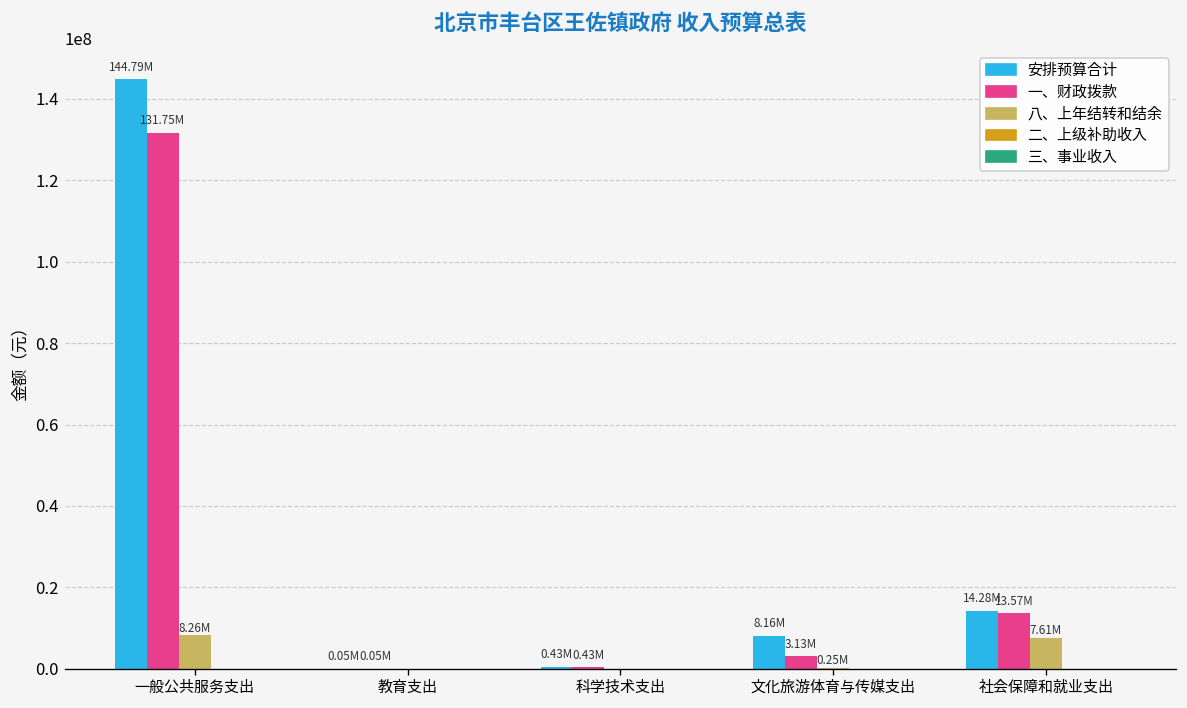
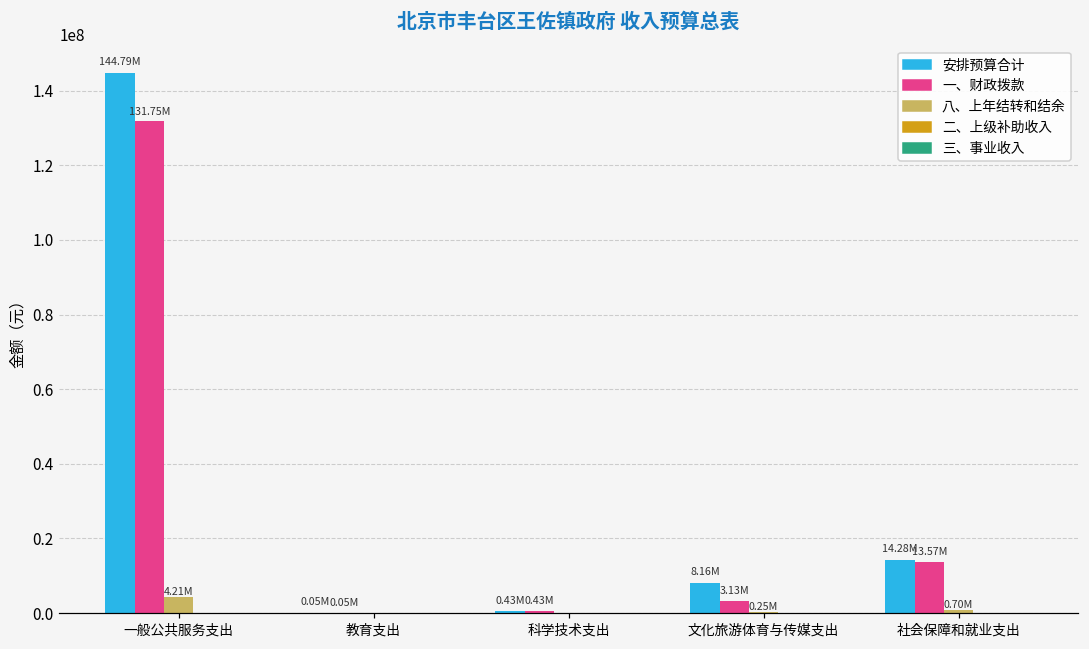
  {
    "安排预算合计": {
      "一般公共服务支出": "144.79M",
      "教育支出": "0.05M",
      "科学技术支出": "0.43M",
      "文化旅游体育与传媒支出": "8.16M",
      "社会保障和就业支出": "14.28M"
    },
    "一、财政拨款": {
      "一般公共服务支出": "131.75M",
      "教育支出": "0.05M",
      "科学技术支出": "0.43M",
      "文化旅游体育与传媒支出": "3.13M",
      "社会保障和就业支出": "13.57M"
    },
    "八、上年结转和结余": {
-     "一般公共服务支出": "8.26M",
+     "一般公共服务支出": "4.21M",
      "文化旅游体育与传媒支出": "0.25M",
-     "社会保障和就业支出": "7.61M"
+     "社会保障和就业支出": "0.70M"
    },
    "二、上级补助收入": {
      "一般公共服务支出": "0",
      "教育支出": "0",
      "科学技术支出": "0",
      "文化旅游体育与传媒支出": "0",
      "社会保障和就业支出": "0"
    },
    "三、事业收入": {
      "一般公共服务支出": "0",
      "教育支出": "0",
      "科学技术支出": "0",
      "文化旅游体育与传媒支出": "0",
      "社会保障和就业支出": "0"
    }
  }
